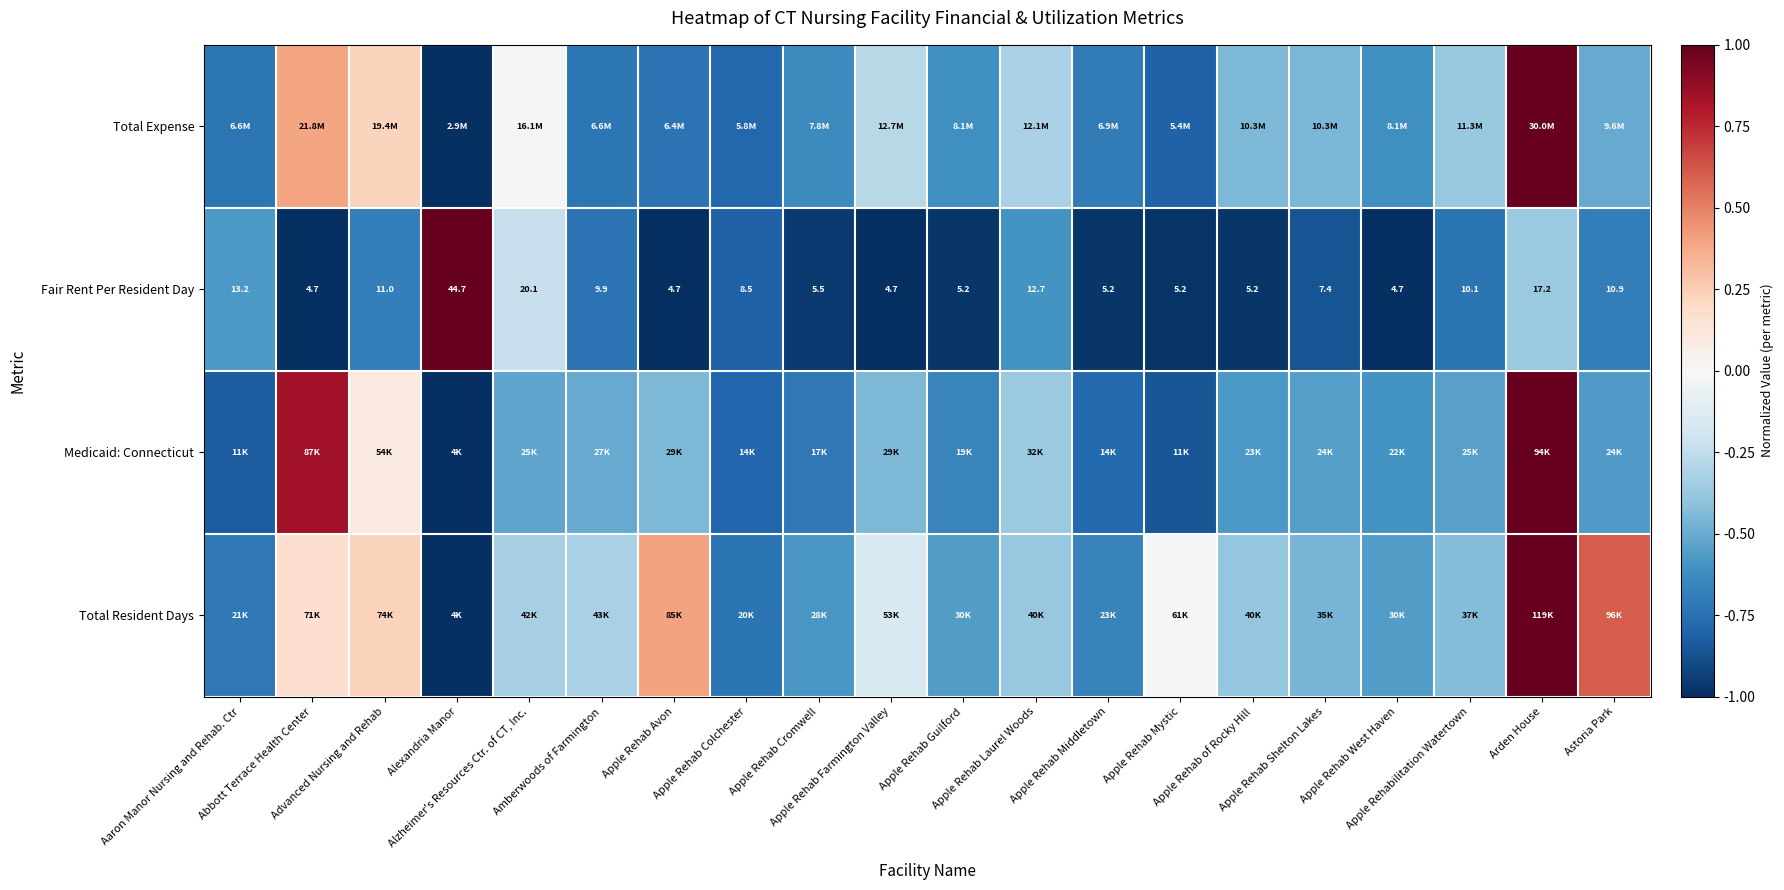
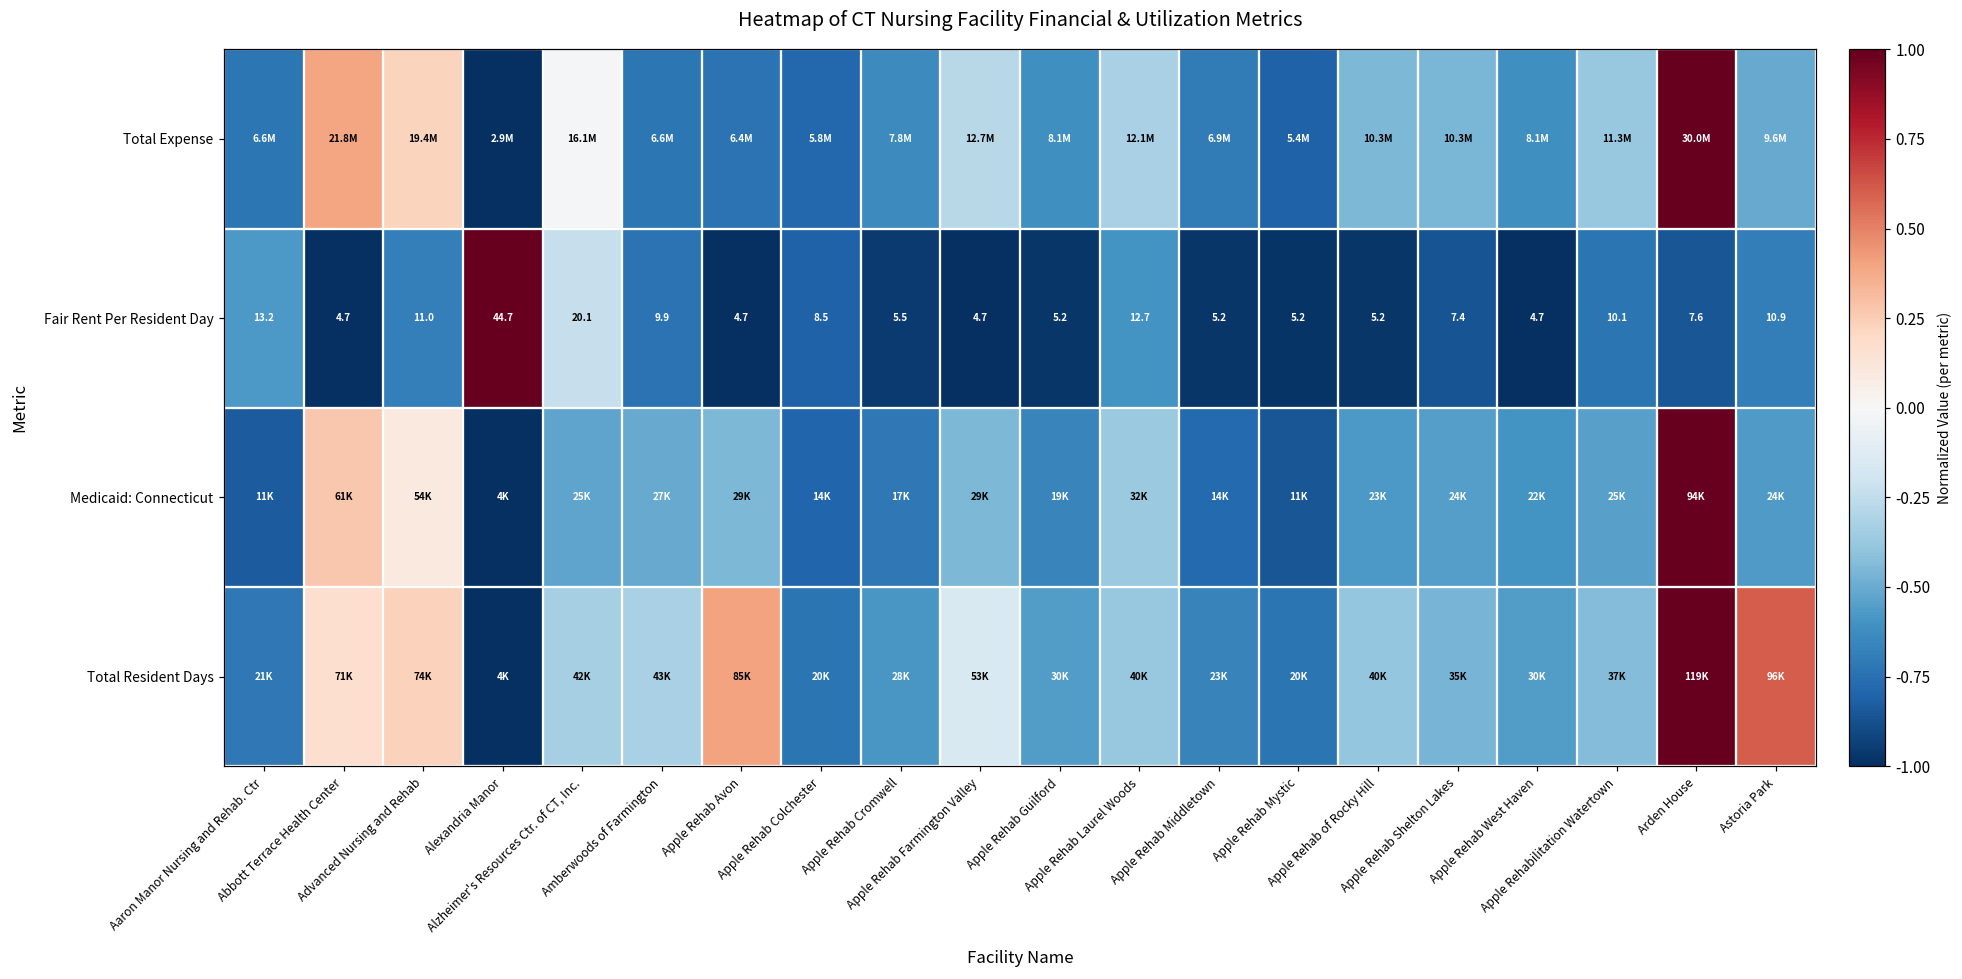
  {
    "Total Expense": {
      "Aaron Manor Nursing and Rehab. Ctr": "6.6M",
      "Abbott Terrace Health Center": "21.8M",
      "Advanced Nursing and Rehab": "19.4M",
      "Alexandria Manor": "2.9M",
      "Alzheimer's Resources Ctr. of CT, Inc.": "16.1M",
      "Amberwoods of Farmington": "6.6M",
      "Apple Rehab Avon": "6.4M",
      "Apple Rehab Colchester": "5.8M",
      "Apple Rehab Cromwell": "7.8M",
      "Apple Rehab Farmington Valley": "12.7M",
      "Apple Rehab Guilford": "8.1M",
      "Apple Rehab Laurel Woods": "12.1M",
      "Apple Rehab Middletown": "6.9M",
      "Apple Rehab Mystic": "5.4M",
      "Apple Rehab of Rocky Hill": "10.3M",
      "Apple Rehab Shelton Lakes": "10.3M",
      "Apple Rehab West Haven": "8.1M",
      "Apple Rehabilitation Watertown": "11.3M",
      "Arden House": "30.0M",
      "Astoria Park": "9.6M"
    },
    "Fair Rent Per Resident Day": {
      "Aaron Manor Nursing and Rehab. Ctr": "13.2",
      "Abbott Terrace Health Center": "4.7",
      "Advanced Nursing and Rehab": "11.0",
      "Alexandria Manor": "44.7",
      "Alzheimer's Resources Ctr. of CT, Inc.": "20.1",
      "Amberwoods of Farmington": "9.9",
      "Apple Rehab Avon": "4.7",
      "Apple Rehab Colchester": "8.5",
      "Apple Rehab Cromwell": "5.5",
      "Apple Rehab Farmington Valley": "4.7",
      "Apple Rehab Guilford": "5.2",
      "Apple Rehab Laurel Woods": "12.7",
      "Apple Rehab Middletown": "5.2",
      "Apple Rehab Mystic": "5.2",
      "Apple Rehab of Rocky Hill": "5.2",
      "Apple Rehab Shelton Lakes": "7.4",
      "Apple Rehab West Haven": "4.7",
      "Apple Rehabilitation Watertown": "10.1",
-     "Arden House": "17.2",
+     "Arden House": "7.6",
      "Astoria Park": "10.9"
    },
    "Medicaid: Connecticut": {
      "Aaron Manor Nursing and Rehab. Ctr": "11K",
-     "Abbott Terrace Health Center": "87K",
+     "Abbott Terrace Health Center": "61K",
      "Advanced Nursing and Rehab": "54K",
      "Alexandria Manor": "4K",
      "Alzheimer's Resources Ctr. of CT, Inc.": "25K",
      "Amberwoods of Farmington": "27K",
      "Apple Rehab Avon": "29K",
      "Apple Rehab Colchester": "14K",
      "Apple Rehab Cromwell": "17K",
      "Apple Rehab Farmington Valley": "29K",
      "Apple Rehab Guilford": "19K",
      "Apple Rehab Laurel Woods": "32K",
      "Apple Rehab Middletown": "14K",
      "Apple Rehab Mystic": "11K",
      "Apple Rehab of Rocky Hill": "23K",
      "Apple Rehab Shelton Lakes": "24K",
      "Apple Rehab West Haven": "22K",
      "Apple Rehabilitation Watertown": "25K",
      "Arden House": "94K",
      "Astoria Park": "24K"
    },
    "Total Resident Days": {
      "Aaron Manor Nursing and Rehab. Ctr": "21K",
      "Abbott Terrace Health Center": "71K",
      "Advanced Nursing and Rehab": "74K",
      "Alexandria Manor": "4K",
      "Alzheimer's Resources Ctr. of CT, Inc.": "42K",
      "Amberwoods of Farmington": "43K",
      "Apple Rehab Avon": "85K",
      "Apple Rehab Colchester": "20K",
      "Apple Rehab Cromwell": "28K",
      "Apple Rehab Farmington Valley": "53K",
      "Apple Rehab Guilford": "30K",
      "Apple Rehab Laurel Woods": "40K",
      "Apple Rehab Middletown": "23K",
-     "Apple Rehab Mystic": "61K",
+     "Apple Rehab Mystic": "20K",
      "Apple Rehab of Rocky Hill": "40K",
      "Apple Rehab Shelton Lakes": "35K",
      "Apple Rehab West Haven": "30K",
      "Apple Rehabilitation Watertown": "37K",
      "Arden House": "119K",
      "Astoria Park": "96K"
    }
  }
